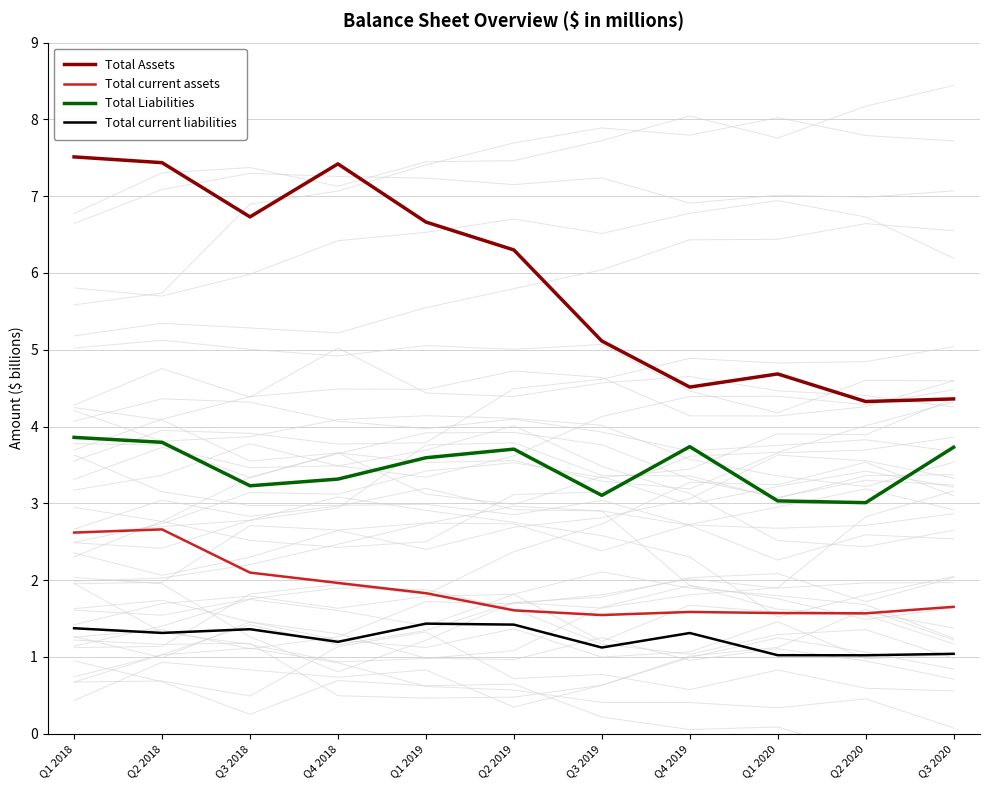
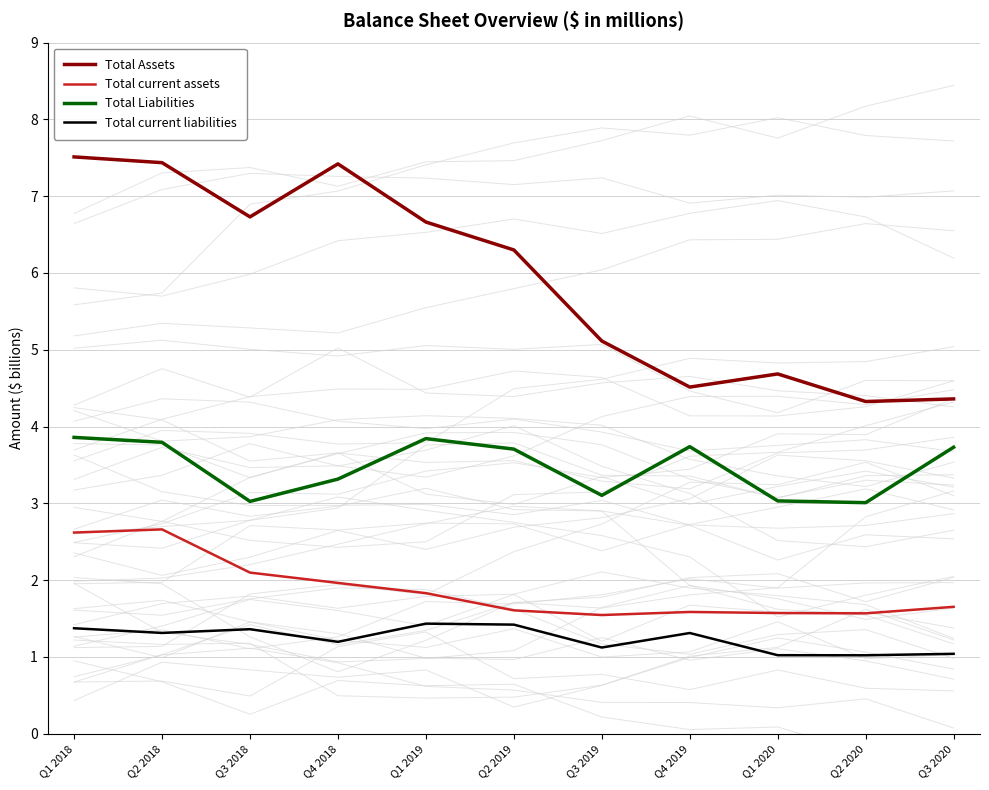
  {
    "Total Assets": {
      "Q1 2018": 7.5,
      "Q2 2018": 7.4,
      "Q3 2018": 6.7,
      "Q4 2018": 7.4,
      "Q1 2019": 6.7,
      "Q2 2019": 6.3,
      "Q3 2019": 5.1,
      "Q4 2019": 4.5,
      "Q1 2020": 4.7,
      "Q2 2020": 4.3
    },
    "Total current assets": {
      "Q2 2018": 2.7,
      "Q3 2018": 2.1,
      "Q3 2019": 1.5,
      "Q4 2019": 1.6
    },
    "Total Liabilities": {
      "Q1 2018": 3.9,
-     "Q3 2018": 3.2,
+     "Q3 2018": 3.0,
      "Q4 2018": 3.3,
-     "Q1 2019": 3.6,
+     "Q1 2019": 3.8,
      "Q2 2019": 3.7,
      "Q3 2019": 3.1,
      "Q4 2019": 3.7,
      "Q1 2020": 3.0,
      "Q2 2020": 3.0,
      "Q3 2020": 3.7
    },
    "Total current liabilities": {
      "Q1 2018": 1.4,
      "Q3 2018": 1.4,
      "Q2 2019": 1.4,
      "Q3 2019": 1.1,
      "Q4 2019": 1.3,
      "Q1 2020": 1.0,
      "Q2 2020": 1.0
    }
  }
